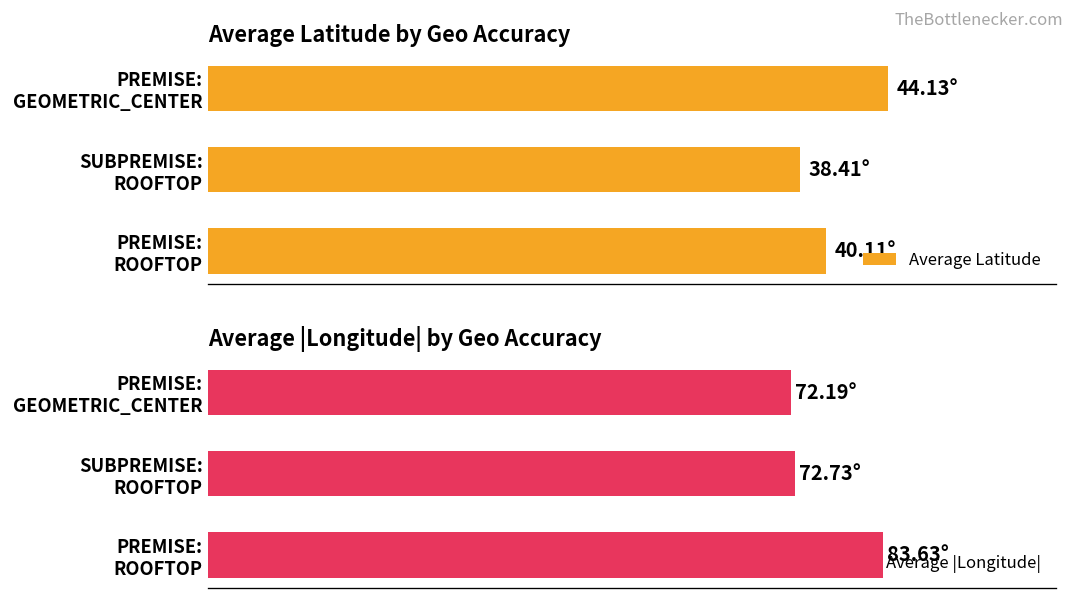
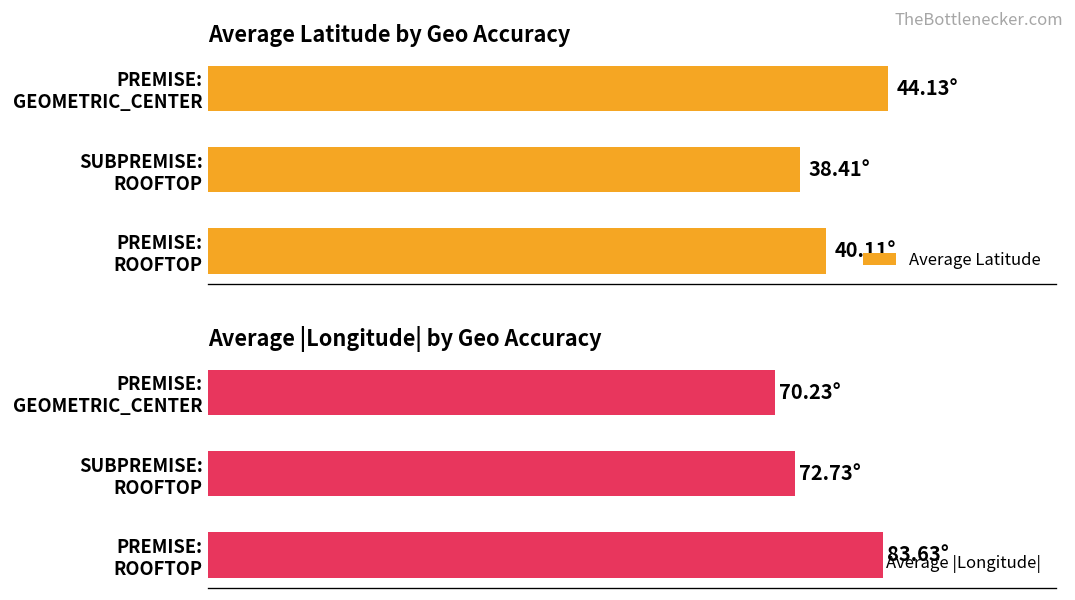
  {
    "Average Latitude by Geo Accuracy": {
      "PREMISE: GEOMETRIC_CENTER": "44.13°",
      "SUBPREMISE: ROOFTOP": "38.41°",
      "PREMISE: ROOFTOP": "40.11°"
    },
    "Average |Longitude| by Geo Accuracy": {
-     "PREMISE: GEOMETRIC_CENTER": "72.19°",
+     "PREMISE: GEOMETRIC_CENTER": "70.23°",
      "SUBPREMISE: ROOFTOP": "72.73°",
      "PREMISE: ROOFTOP": "83.63°"
    }
  }
